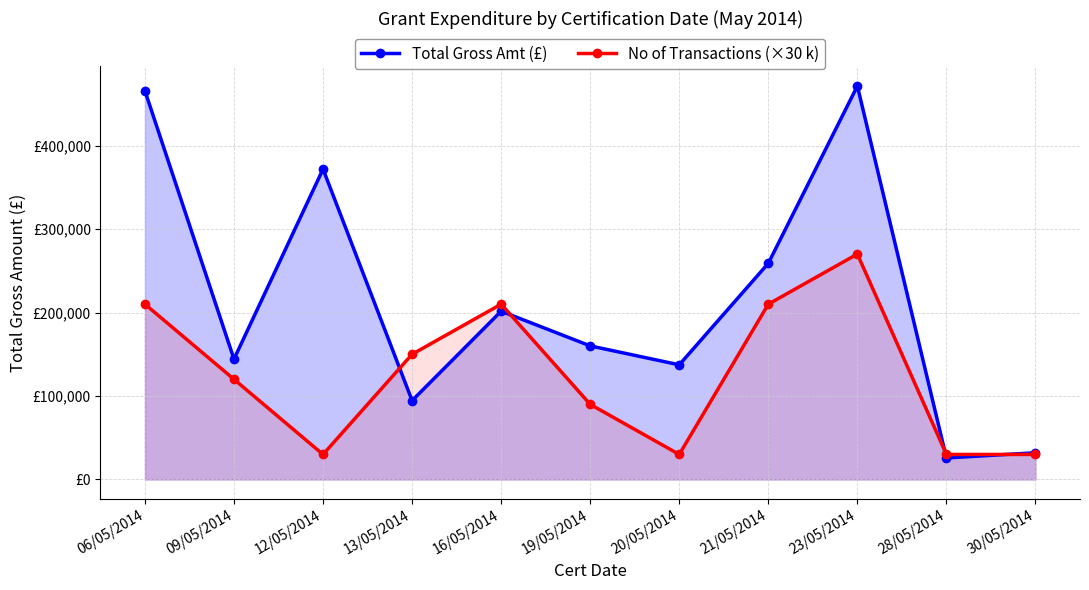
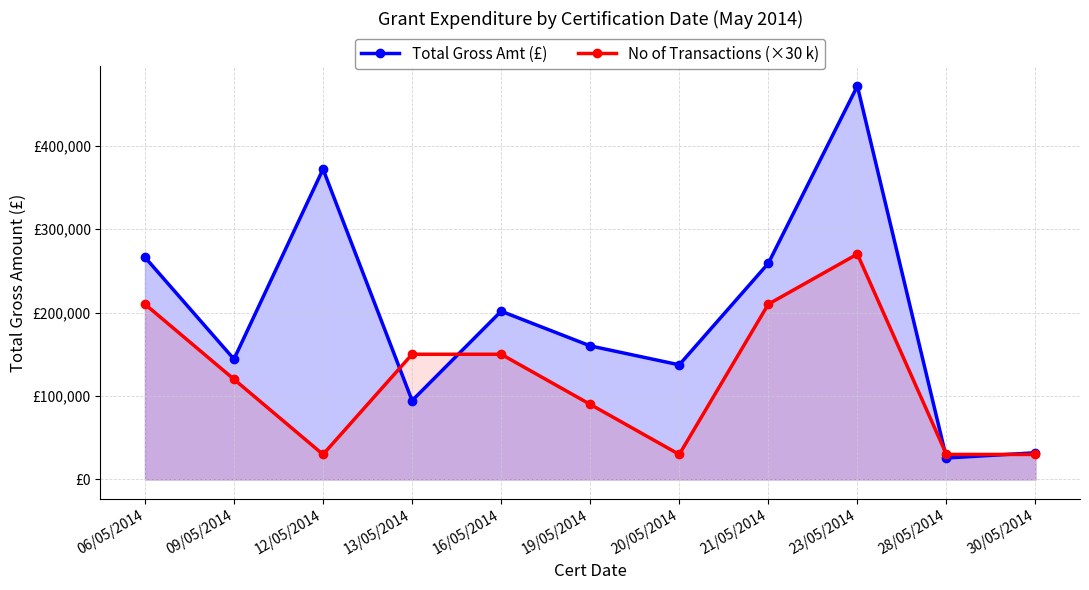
  {
    "Total Gross Amt (£)": {
-     "06/05/2014": "£470,000",
+     "06/05/2014": "£270,000",
      "09/05/2014": "£140,000",
      "12/05/2014": "£370,000",
      "13/05/2014": "£90,000",
      "16/05/2014": "£200,000",
      "19/05/2014": "£160,000",
      "20/05/2014": "£140,000",
      "21/05/2014": "£260,000",
      "23/05/2014": "£470,000",
      "28/05/2014": "£30,000"
    },
    "No of Transactions (×30 k)": {
      "06/05/2014": "£210,000",
      "09/05/2014": "£120,000",
      "12/05/2014": "£30,000",
      "13/05/2014": "£150,000",
-     "16/05/2014": "£210,000",
+     "16/05/2014": "£150,000",
      "19/05/2014": "£90,000",
      "20/05/2014": "£30,000",
      "21/05/2014": "£210,000",
      "23/05/2014": "£270,000",
      "28/05/2014": "£30,000"
    }
  }
